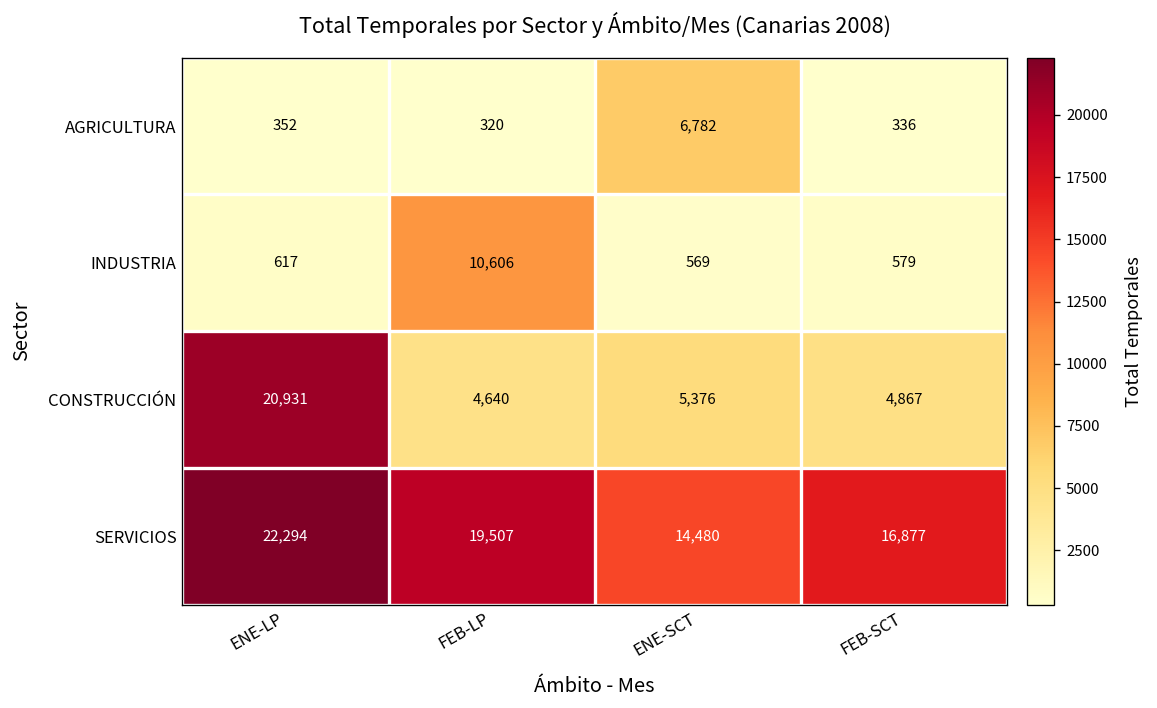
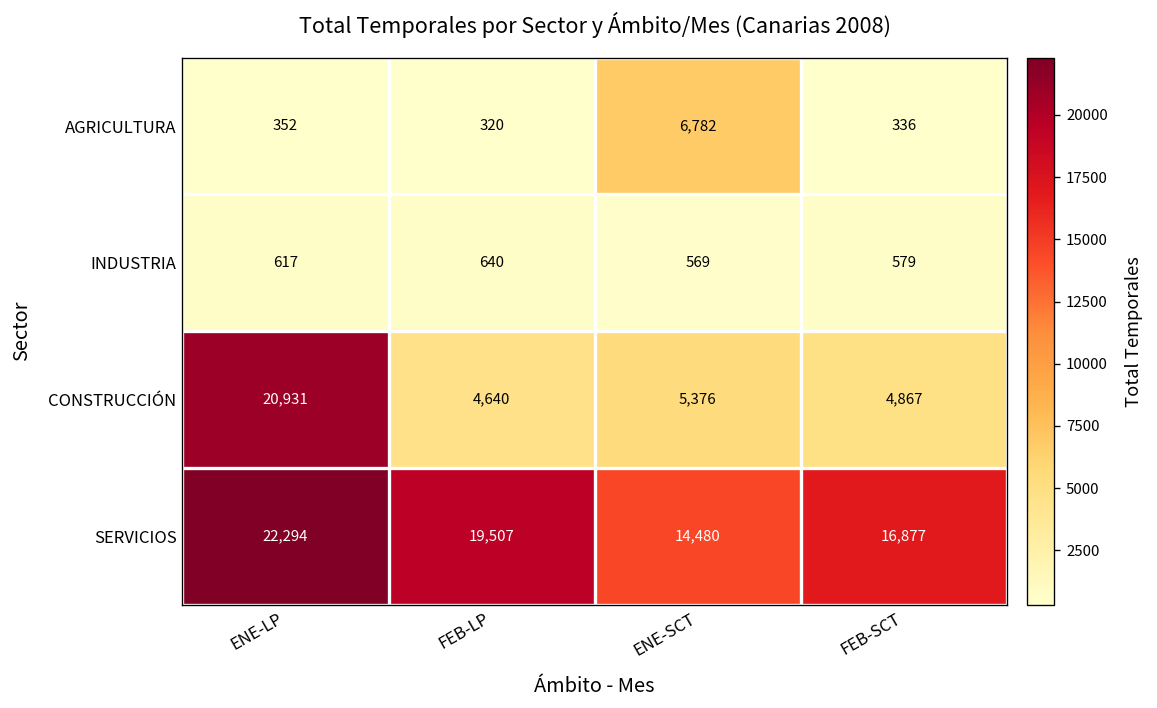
  {
    "AGRICULTURA": {
      "ENE-LP": "352",
      "FEB-LP": "320",
      "ENE-SCT": "6,782",
      "FEB-SCT": "336"
    },
    "INDUSTRIA": {
      "ENE-LP": "617",
-     "FEB-LP": "10,606",
+     "FEB-LP": "640",
      "ENE-SCT": "569",
      "FEB-SCT": "579"
    },
    "CONSTRUCCIÓN": {
      "ENE-LP": "20,931",
      "FEB-LP": "4,640",
      "ENE-SCT": "5,376",
      "FEB-SCT": "4,867"
    },
    "SERVICIOS": {
      "ENE-LP": "22,294",
      "FEB-LP": "19,507",
      "ENE-SCT": "14,480",
      "FEB-SCT": "16,877"
    }
  }
